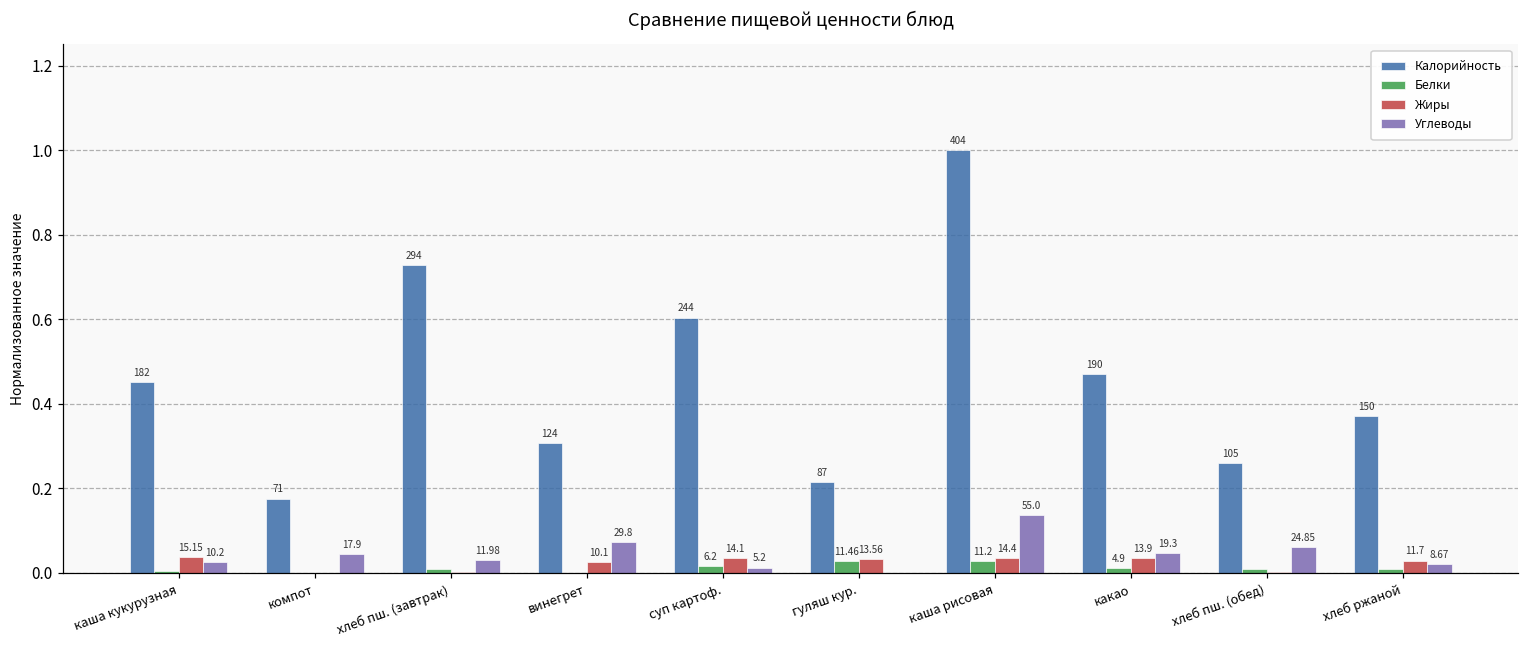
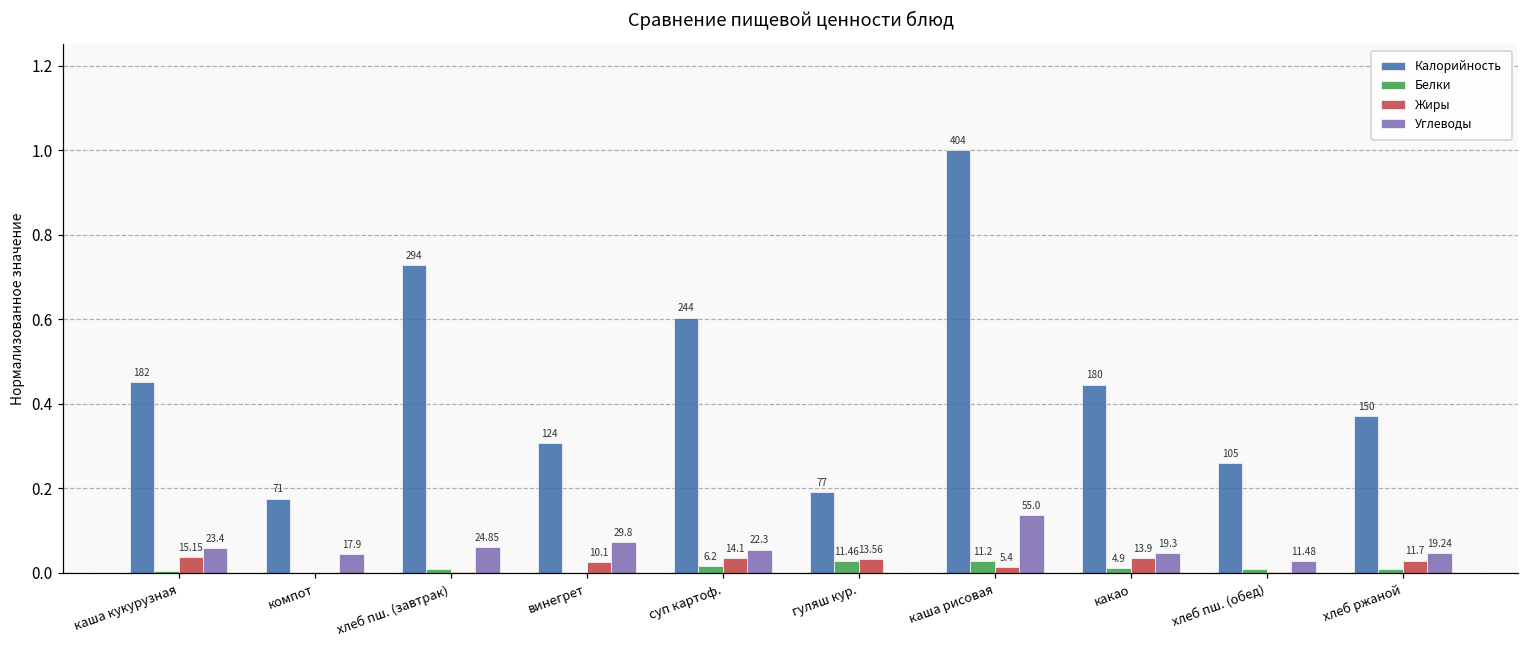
  {
    "Калорийность": {
-     "гуляш кур.": 87,
-     "какао": 190
+     "гуляш кур.": 77,
+     "какао": 180
    },
    "Белки": {
      "хлеб пш. (завтрак)": 0.01,
      "винегрет": 0.00,
      "хлеб пш. (обед)": 0.01,
      "хлеб ржаной": 0.01
    },
    "Жиры": {
-     "каша рисовая": 14.4
+     "каша рисовая": 5.4
    },
    "Углеводы": {
-     "каша кукурузная": 10.2,
-     "хлеб пш. (завтрак)": 11.98,
-     "суп картоф.": 5.2,
-     "хлеб пш. (обед)": 24.85,
-     "хлеб ржаной": 8.67
+     "каша кукурузная": 23.4,
+     "хлеб пш. (завтрак)": 24.85,
+     "суп картоф.": 22.3,
+     "хлеб пш. (обед)": 11.48,
+     "хлеб ржаной": 19.24
    }
  }
